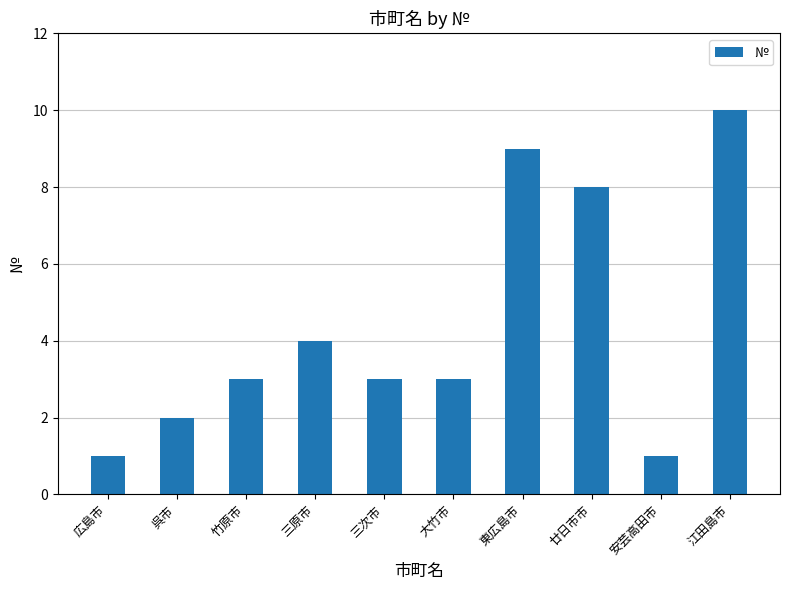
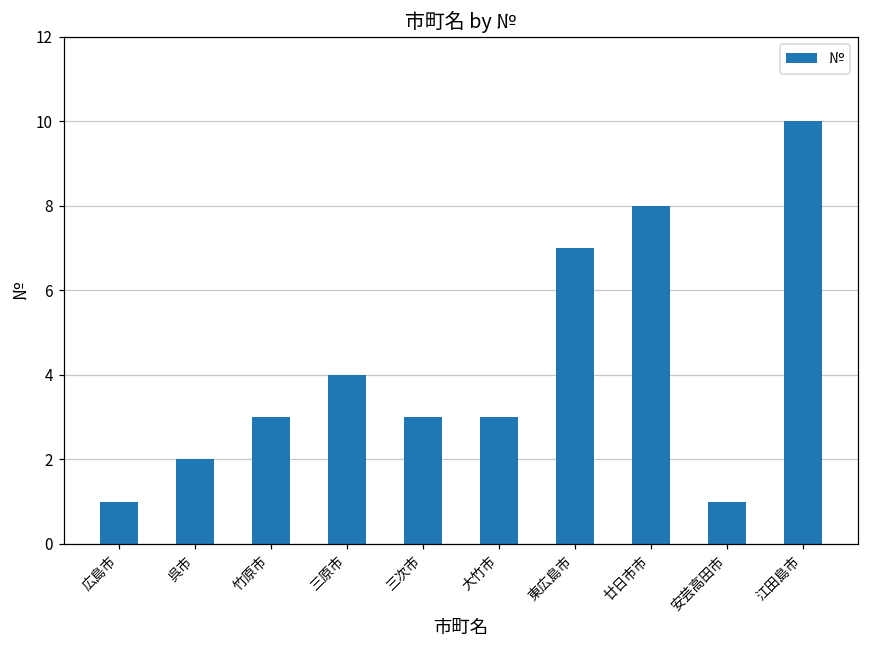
  {
    "広島市": 1,
    "呉市": 2,
    "竹原市": 3,
    "三原市": 4,
    "三次市": 3,
    "大竹市": 3,
-   "東広島市": 9,
+   "東広島市": 7,
    "廿日市市": 8,
    "安芸高田市": 1,
    "江田島市": 10
  }
